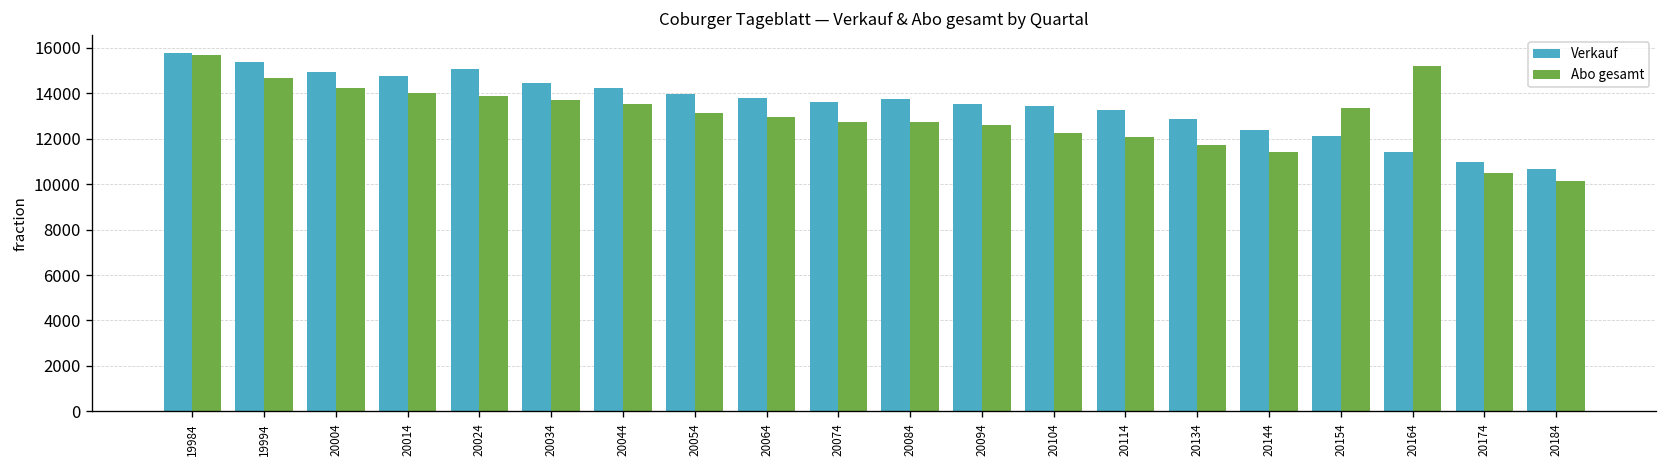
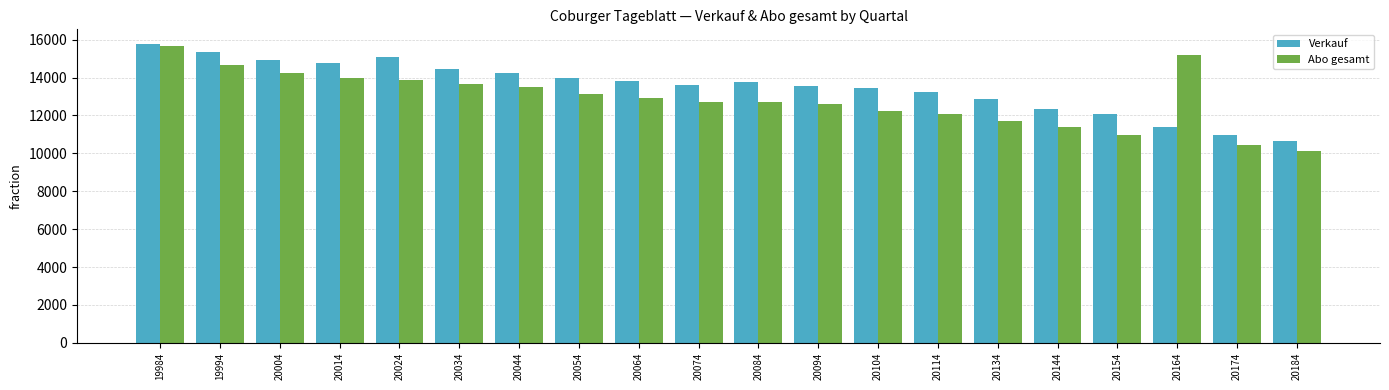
  {
    "Verkauf": {
      "19984": 15800,
      "19994": 15400,
      "20004": 14900,
      "20014": 14800,
      "20024": 15100,
      "20034": 14400,
      "20044": 14200,
      "20054": 14000,
      "20064": 13800,
      "20074": 13600,
      "20084": 13700,
      "20094": 13500,
      "20104": 13400,
      "20114": 13200,
      "20134": 12900,
      "20144": 12400,
      "20154": 12100,
      "20164": 11400,
      "20174": 11000,
      "20184": 10700
    },
    "Abo gesamt": {
      "19984": 15700,
      "19994": 14600,
      "20004": 14200,
      "20014": 14000,
      "20024": 13900,
      "20034": 13700,
      "20044": 13500,
      "20054": 13100,
      "20064": 12900,
      "20074": 12700,
      "20084": 12700,
      "20094": 12600,
      "20104": 12300,
      "20114": 12100,
      "20134": 11700,
      "20144": 11400,
-     "20154": 13400,
+     "20154": 11000,
      "20164": 15200,
      "20174": 10500,
      "20184": 10100
    }
  }
